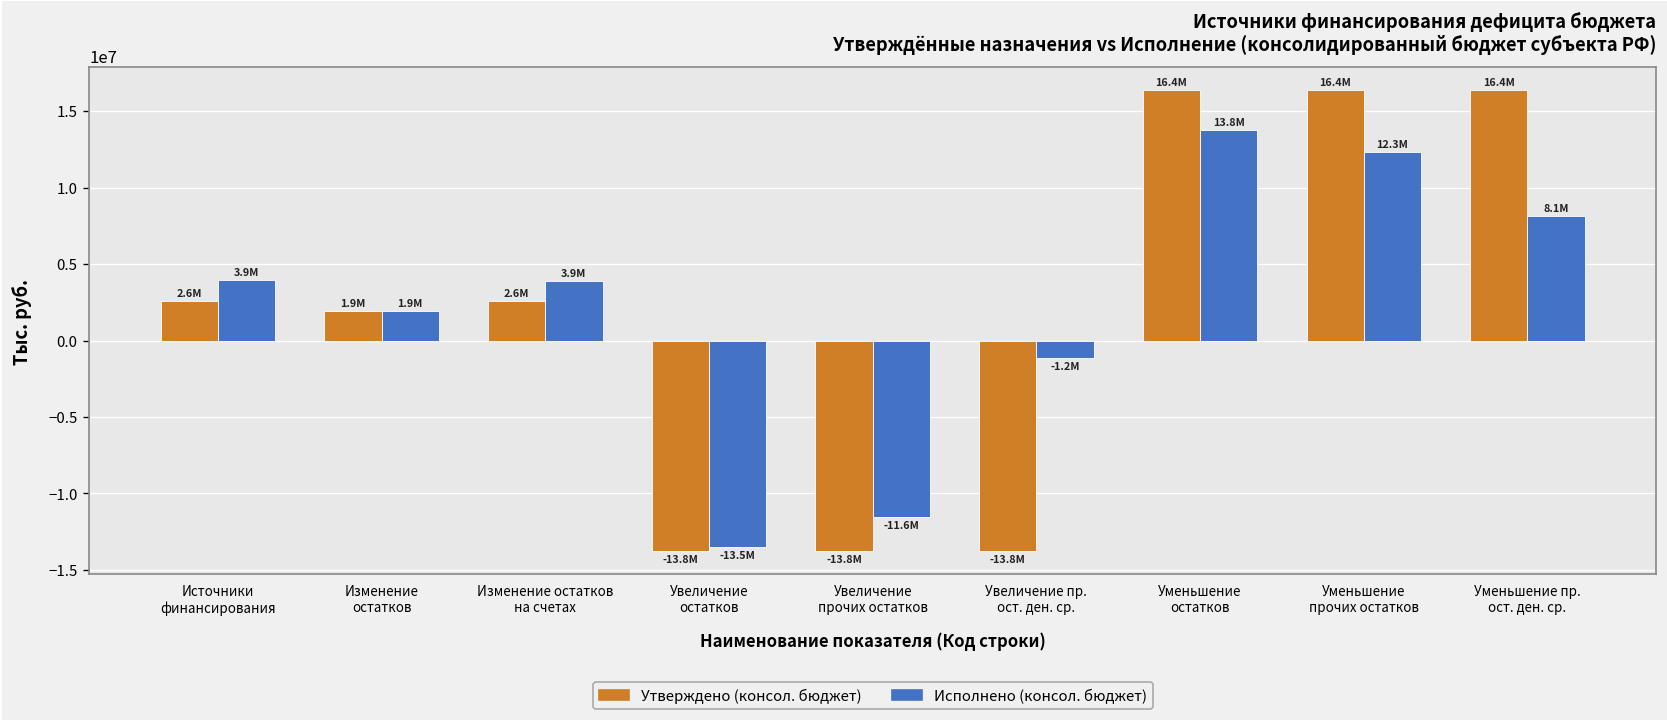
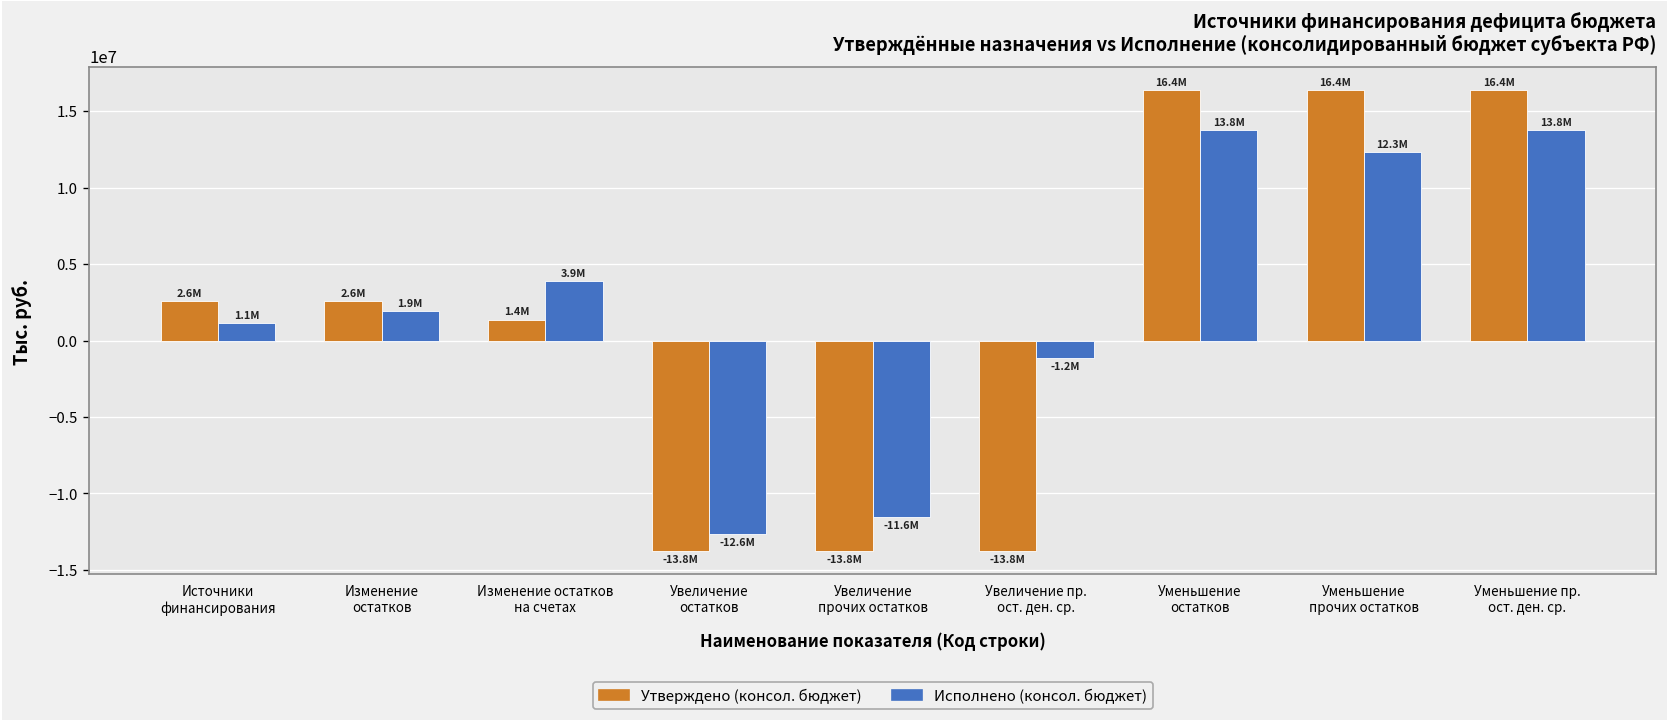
  {
    "Утверждено (консол. бюджет)": {
      "Источники финансирования": "2.6M",
-     "Изменение остатков": "1.9M",
-     "Изменение остатков на счетах": "2.6M",
+     "Изменение остатков": "2.6M",
+     "Изменение остатков на счетах": "1.4M",
      "Увеличение остатков": "-13.8M",
      "Увеличение прочих остатков": "-13.8M",
      "Увеличение пр. ост. ден. ср.": "-13.8M",
      "Уменьшение остатков": "16.4M",
      "Уменьшение прочих остатков": "16.4M",
      "Уменьшение пр. ост. ден. ср.": "16.4M"
    },
    "Исполнено (консол. бюджет)": {
-     "Источники финансирования": "3.9M",
+     "Источники финансирования": "1.1M",
      "Изменение остатков": "1.9M",
      "Изменение остатков на счетах": "3.9M",
-     "Увеличение остатков": "-13.5M",
+     "Увеличение остатков": "-12.6M",
      "Увеличение прочих остатков": "-11.6M",
      "Увеличение пр. ост. ден. ср.": "-1.2M",
      "Уменьшение остатков": "13.8M",
      "Уменьшение прочих остатков": "12.3M",
-     "Уменьшение пр. ост. ден. ср.": "8.1M"
+     "Уменьшение пр. ост. ден. ср.": "13.8M"
    }
  }
